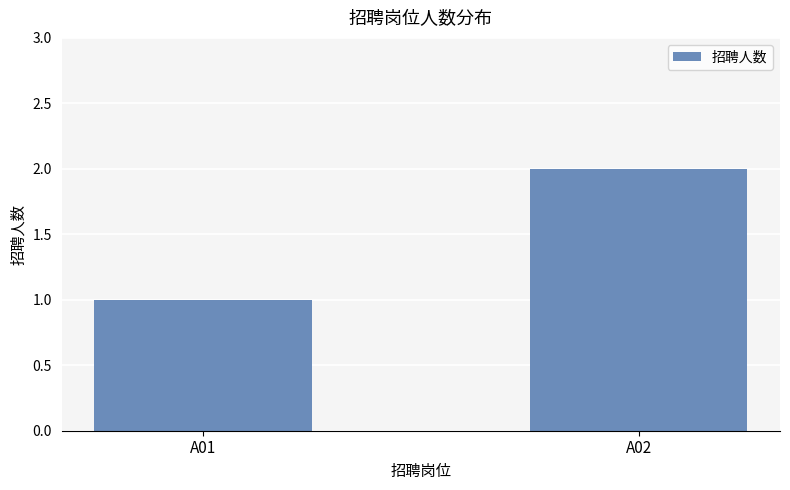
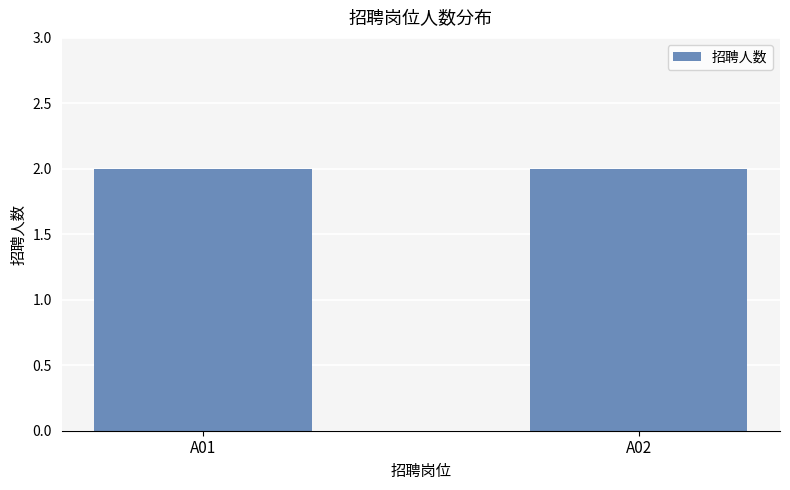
  {
-   "A01": 1,
+   "A01": 2,
    "A02": 2
  }
